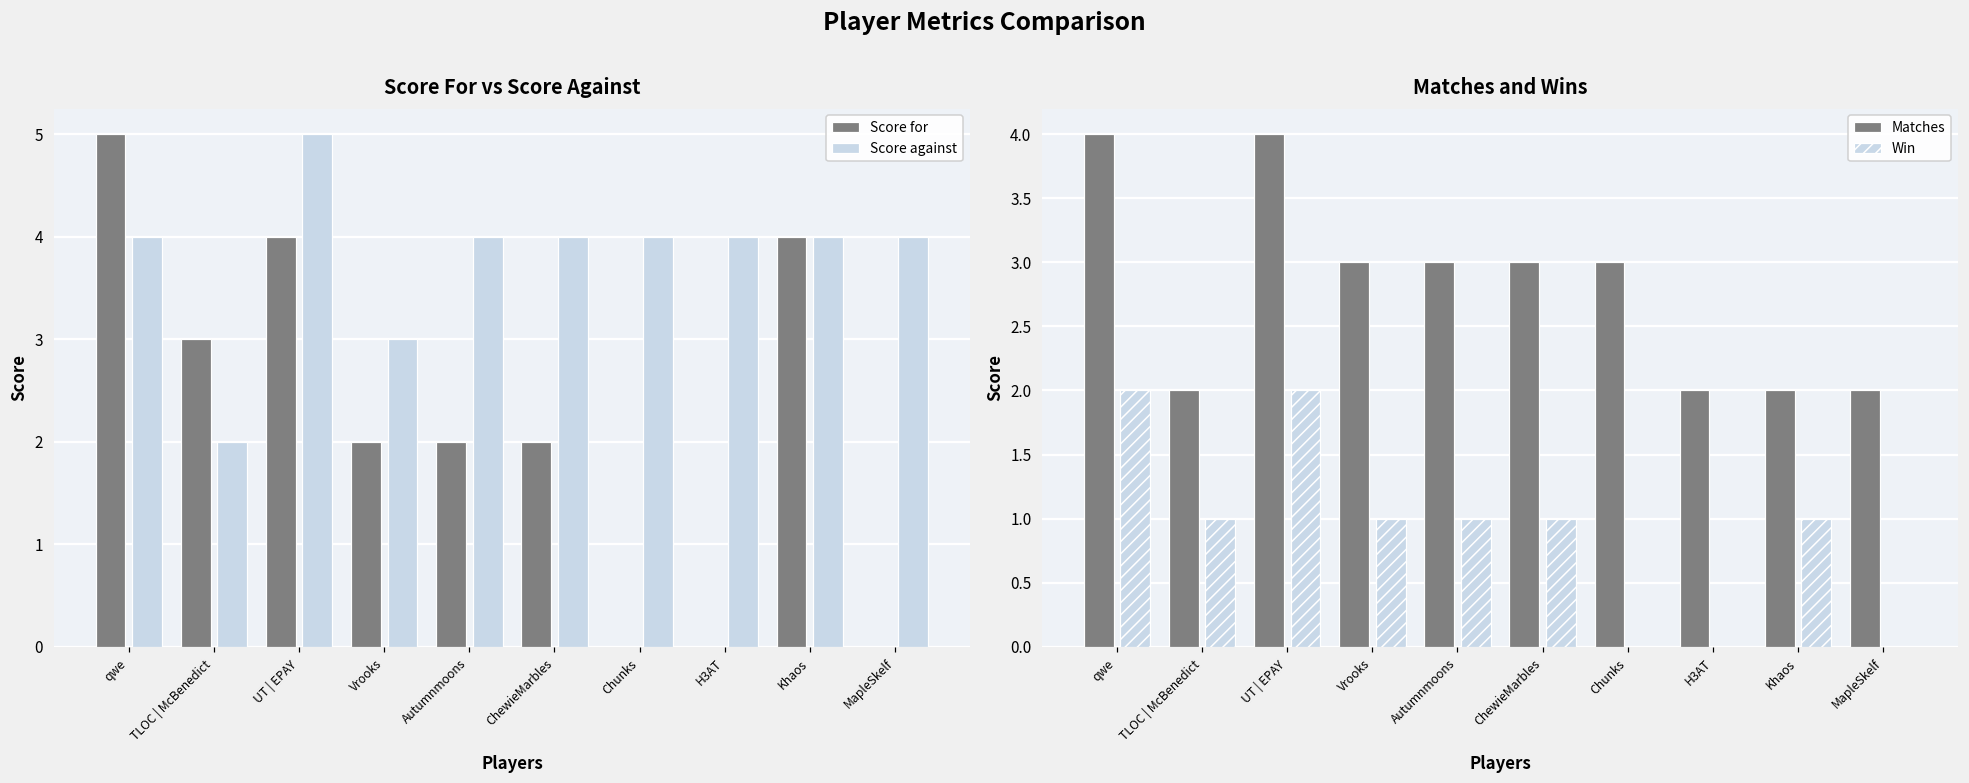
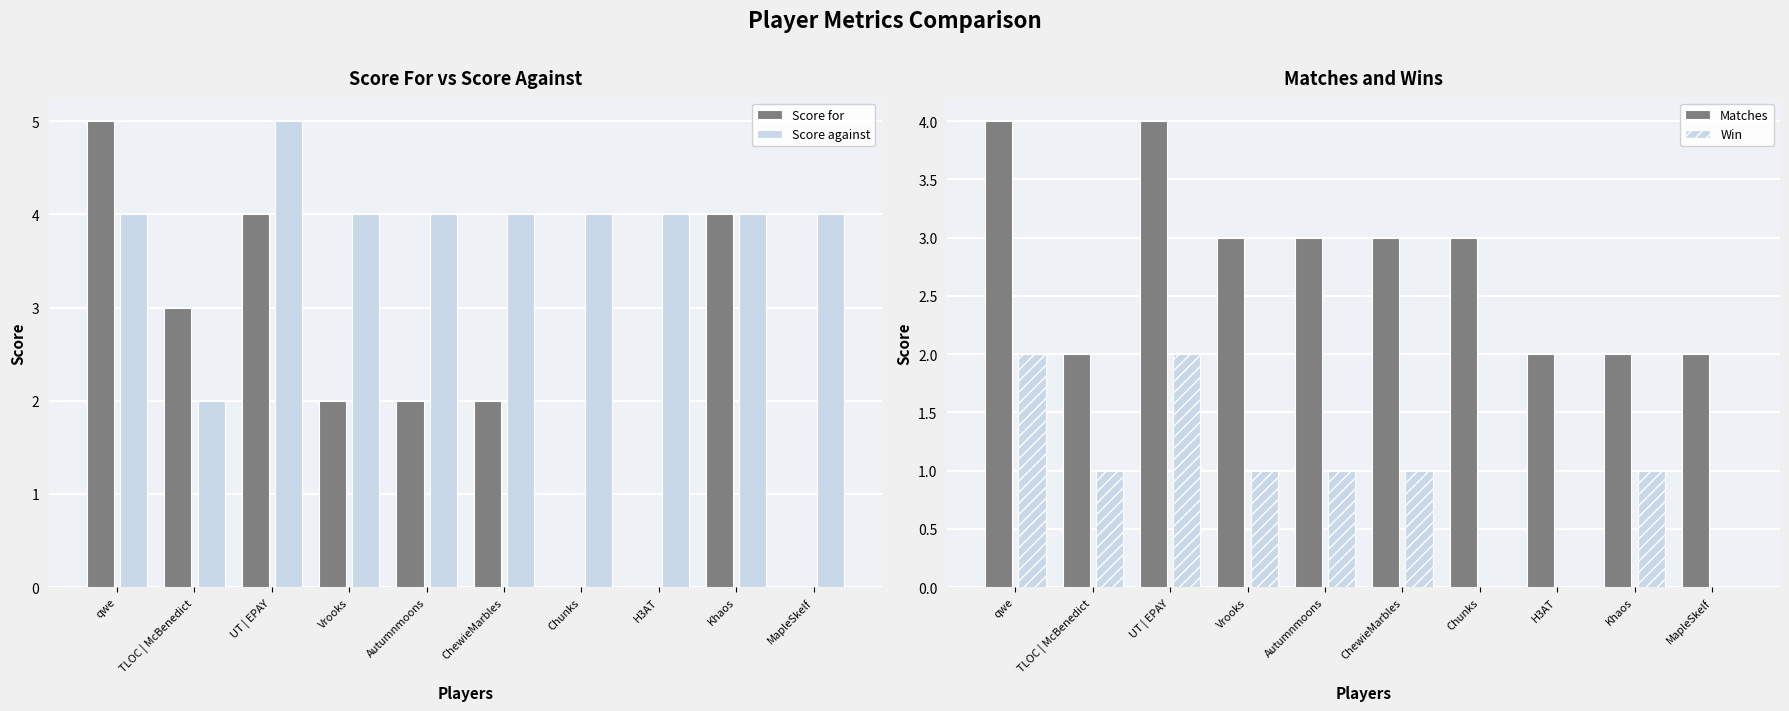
  {
    "Score For vs Score Against": {
      "Score for": {
        "qwe": 5,
        "TLOC | McBenedict": 3,
        "UT | EPAY": 4,
        "Vrooks": 2,
        "Autumnmoons": 2,
        "ChewieMarbles": 2,
        "Chunks": 0,
        "H3AT": 0,
        "Khaos": 4,
        "MapleSkelf": 0
      },
      "Score against": {
        "qwe": 4,
        "TLOC | McBenedict": 2,
        "UT | EPAY": 5,
-       "Vrooks": 3,
+       "Vrooks": 4,
        "Autumnmoons": 4,
        "ChewieMarbles": 4,
        "Chunks": 4,
        "H3AT": 4,
        "Khaos": 4,
        "MapleSkelf": 4
      }
    },
    "Matches and Wins": {
      "Matches": {
        "qwe": 4.00,
        "TLOC | McBenedict": 2.00,
        "UT | EPAY": 4.00,
        "Vrooks": 3.00,
        "Autumnmoons": 3.00,
        "ChewieMarbles": 3.00,
        "Chunks": 3.00,
        "H3AT": 2.00,
        "Khaos": 2.00,
        "MapleSkelf": 2.00
      },
      "Win": {
        "qwe": 2.00,
        "TLOC | McBenedict": 1.00,
        "UT | EPAY": 2.00,
        "Vrooks": 1.00,
        "Autumnmoons": 1.00,
        "ChewieMarbles": 1.00,
        "Chunks": 0.00,
        "H3AT": 0.00,
        "Khaos": 1.00,
        "MapleSkelf": 0.00
      }
    }
  }
